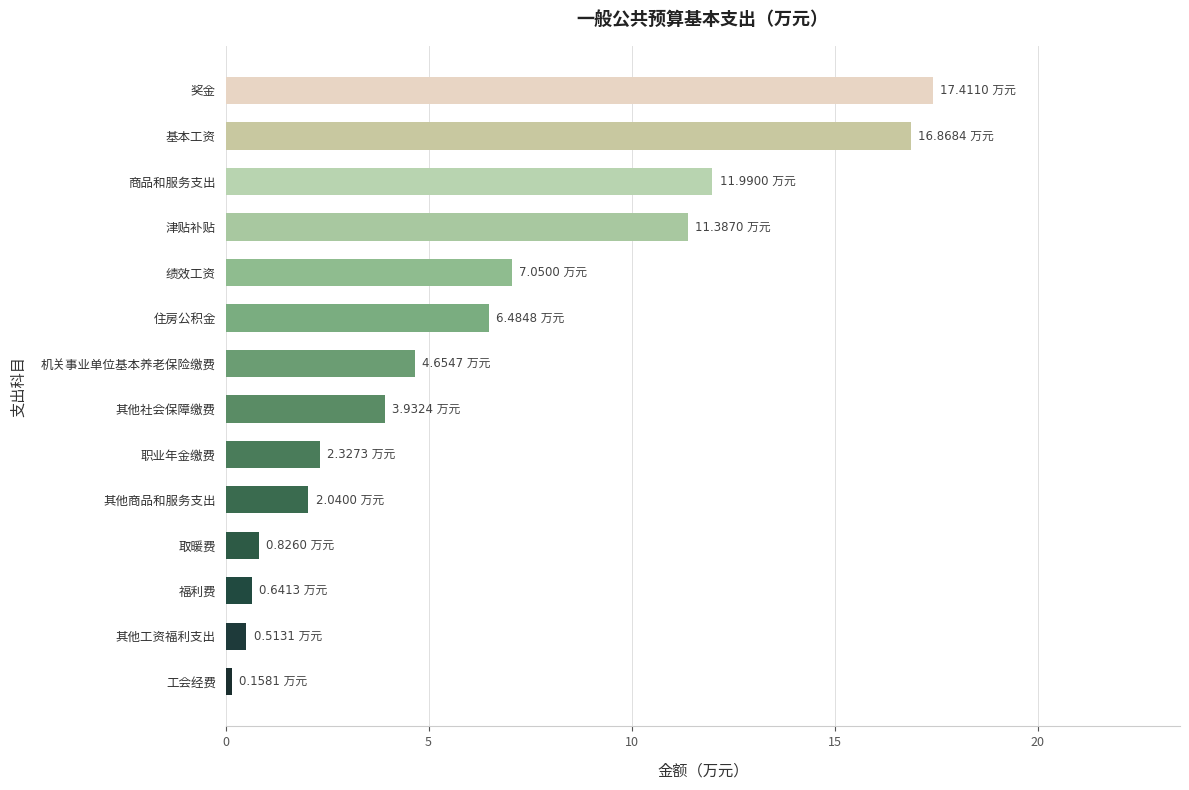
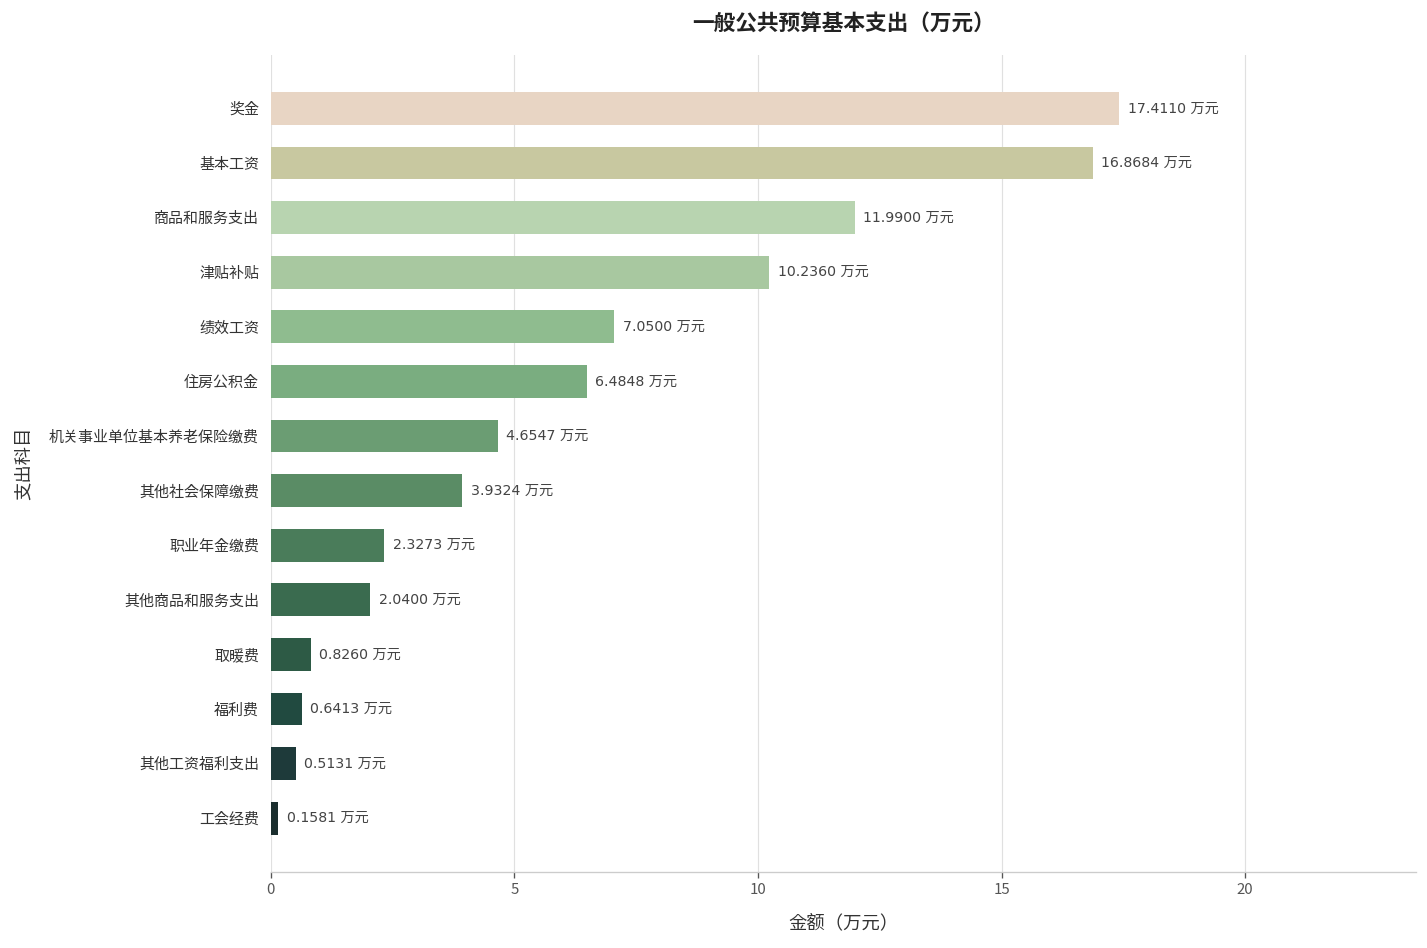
  {
    "奖金": 17.4110,
    "基本工资": 16.8684,
    "商品和服务支出": 11.9900,
-   "津贴补贴": 11.3870,
+   "津贴补贴": 10.2360,
    "绩效工资": 7.0500,
    "住房公积金": 6.4848,
    "机关事业单位基本养老保险缴费": 4.6547,
    "其他社会保障缴费": 3.9324,
    "职业年金缴费": 2.3273,
    "其他商品和服务支出": 2.0400,
    "取暖费": 0.8260,
    "福利费": 0.6413,
    "其他工资福利支出": 0.5131,
    "工会经费": 0.1581
  }
